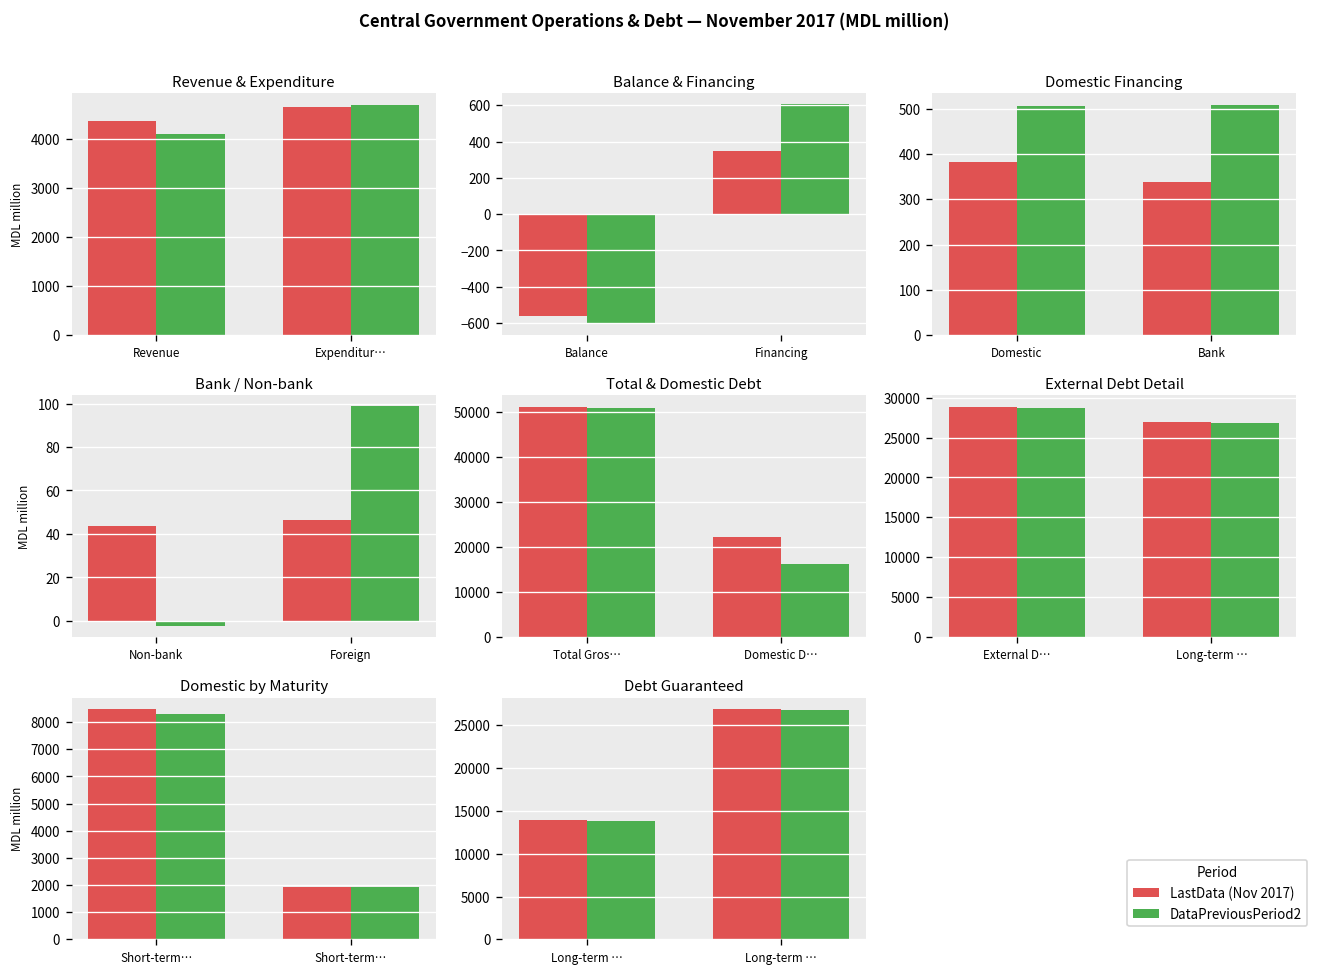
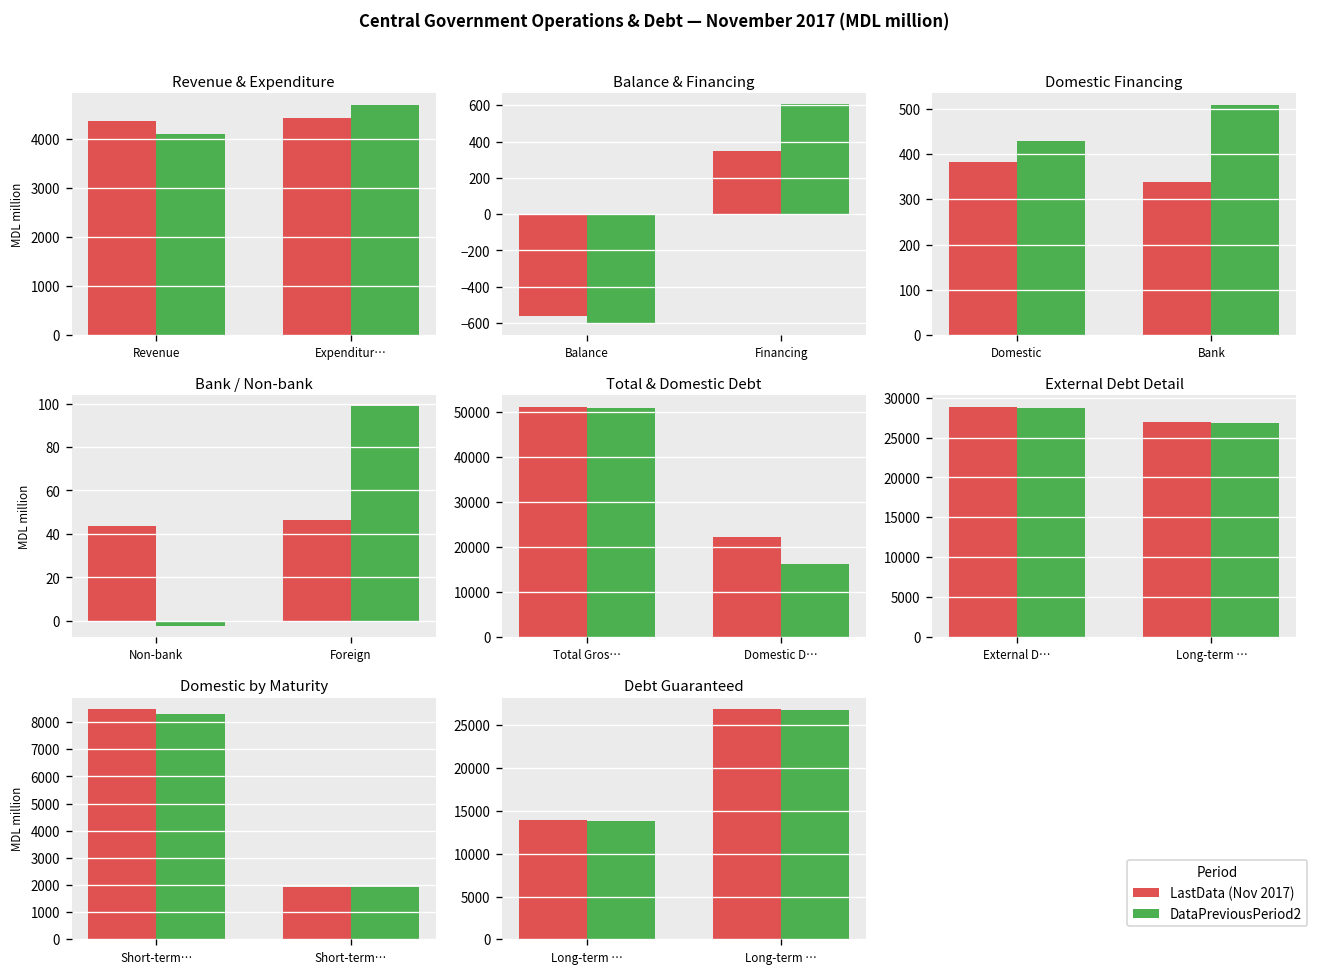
  {
    "Revenue & Expenditure": {
      "LastData (Nov 2017)": {
        "Revenue": 4400,
-       "Expenditur…": 4600
+       "Expenditur…": 4400
      },
      "DataPreviousPeriod2": {
        "Revenue": 4100,
        "Expenditur…": 4700
      }
    },
    "Balance & Financing": {
      "LastData (Nov 2017)": {
        "Balance": -560,
        "Financing": 350
      },
      "DataPreviousPeriod2": {
        "Balance": -610,
        "Financing": 610
      }
    },
    "Domestic Financing": {
      "LastData (Nov 2017)": {
        "Domestic": 380,
        "Bank": 340
      },
      "DataPreviousPeriod2": {
-       "Domestic": 510,
+       "Domestic": 430,
        "Bank": 510
      }
    },
    "Bank / Non-bank": {
      "LastData (Nov 2017)": {
        "Non-bank": 44,
        "Foreign": 47
      },
      "DataPreviousPeriod2": {
        "Non-bank": -2,
        "Foreign": 99
      }
    },
    "Total & Domestic Debt": {
      "LastData (Nov 2017)": {
        "Total Gros…": 51000,
        "Domestic D…": 22000
      },
      "DataPreviousPeriod2": {
        "Total Gros…": 51000,
        "Domestic D…": 16000
      }
    },
    "External Debt Detail": {
      "LastData (Nov 2017)": {
        "External D…": 29000,
        "Long-term …": 27000
      },
      "DataPreviousPeriod2": {
        "External D…": 29000,
        "Long-term …": 27000
      }
    }
  }
